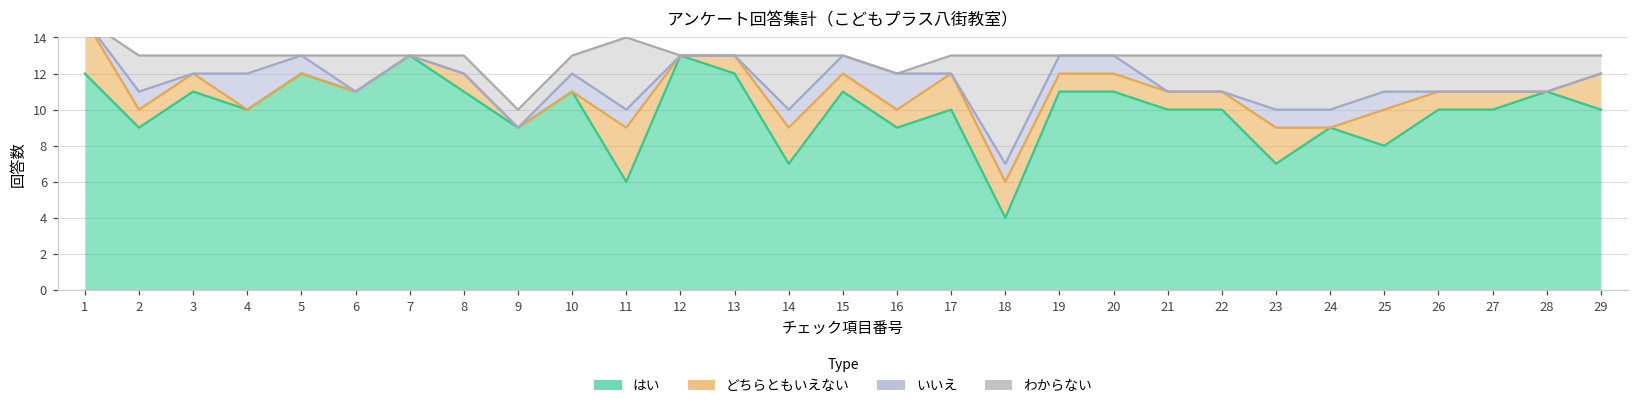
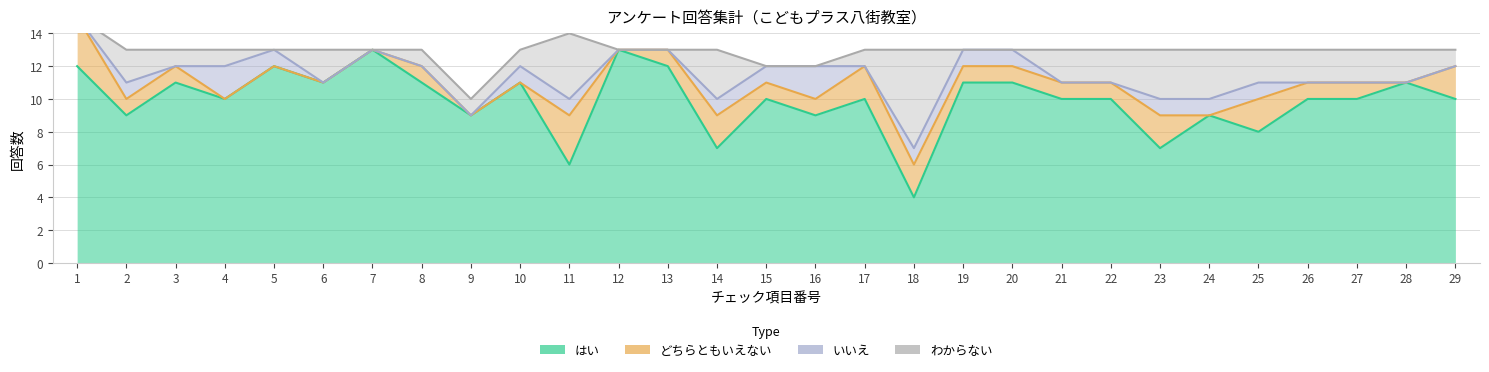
  {
    "はい": {
      "1": 12,
      "2": 9,
      "3": 11,
      "8": 11,
      "11": 6,
      "13": 12,
      "14": 7,
-     "15": 11,
+     "15": 10,
      "16": 9,
      "17": 10,
      "18": 4,
      "19": 11,
      "20": 11,
      "21": 10,
      "22": 10,
      "23": 7,
      "25": 8,
      "26": 10,
      "27": 10,
      "29": 10
    },
    "どちらともいえない": {
      "2": 1,
      "11": 3,
      "14": 2,
      "15": 1,
      "16": 1,
      "18": 2,
      "19": 1,
      "20": 1,
      "23": 2,
      "25": 2
    }
  }
